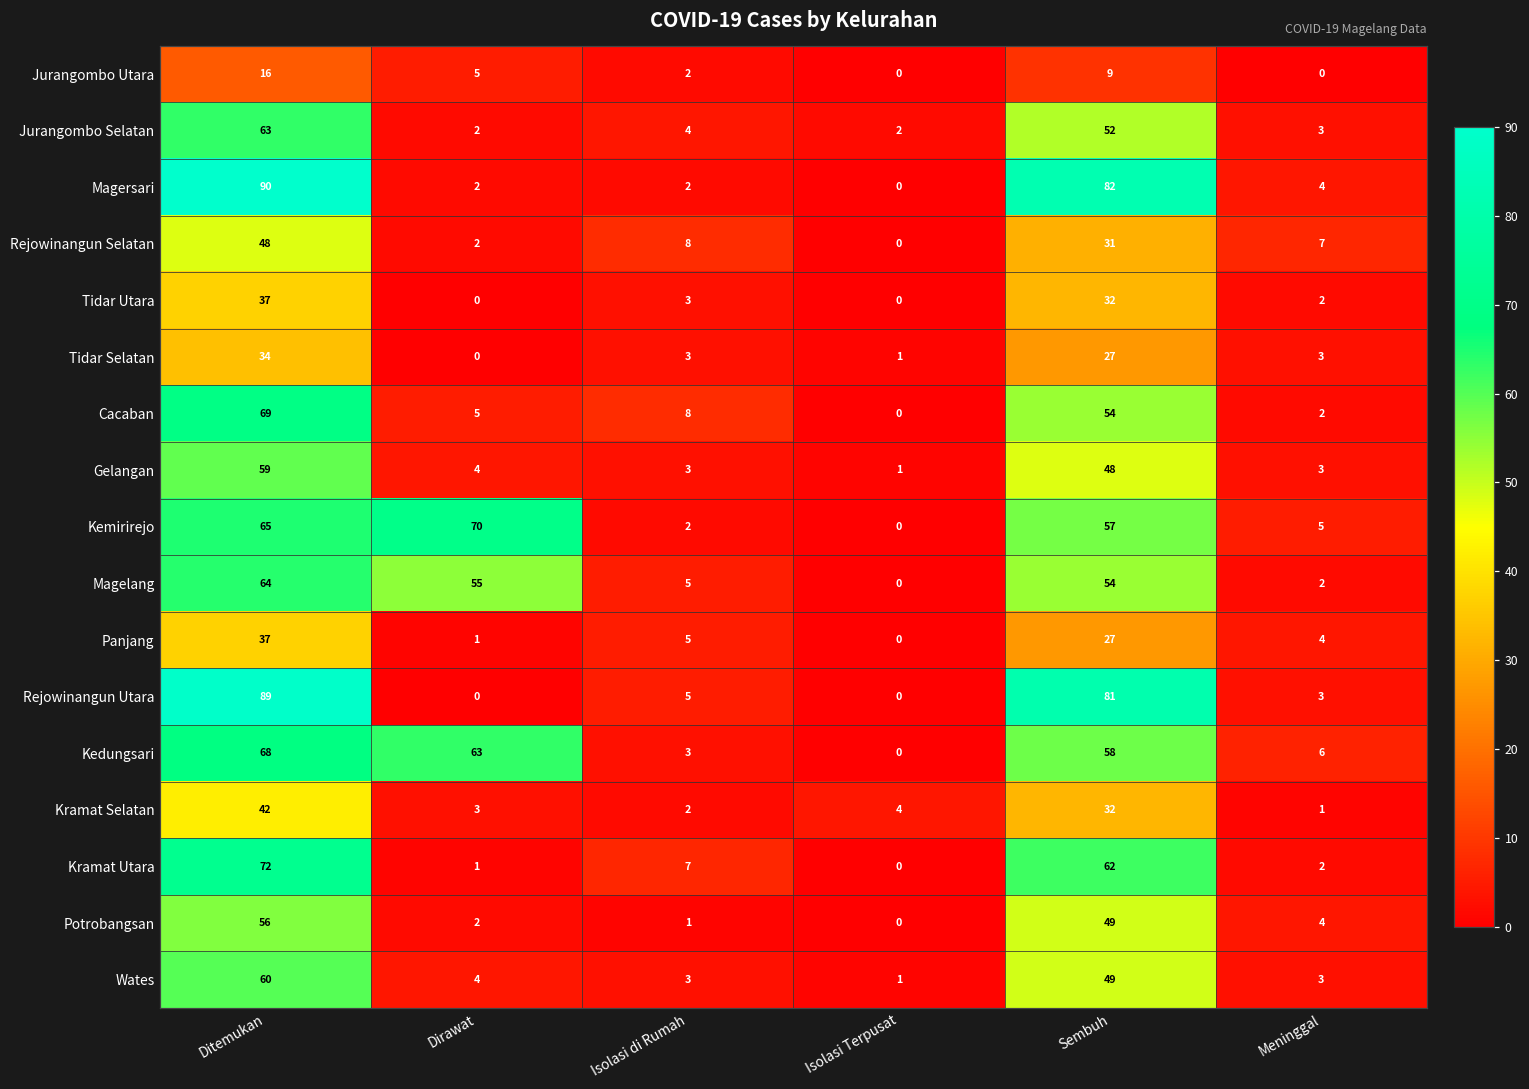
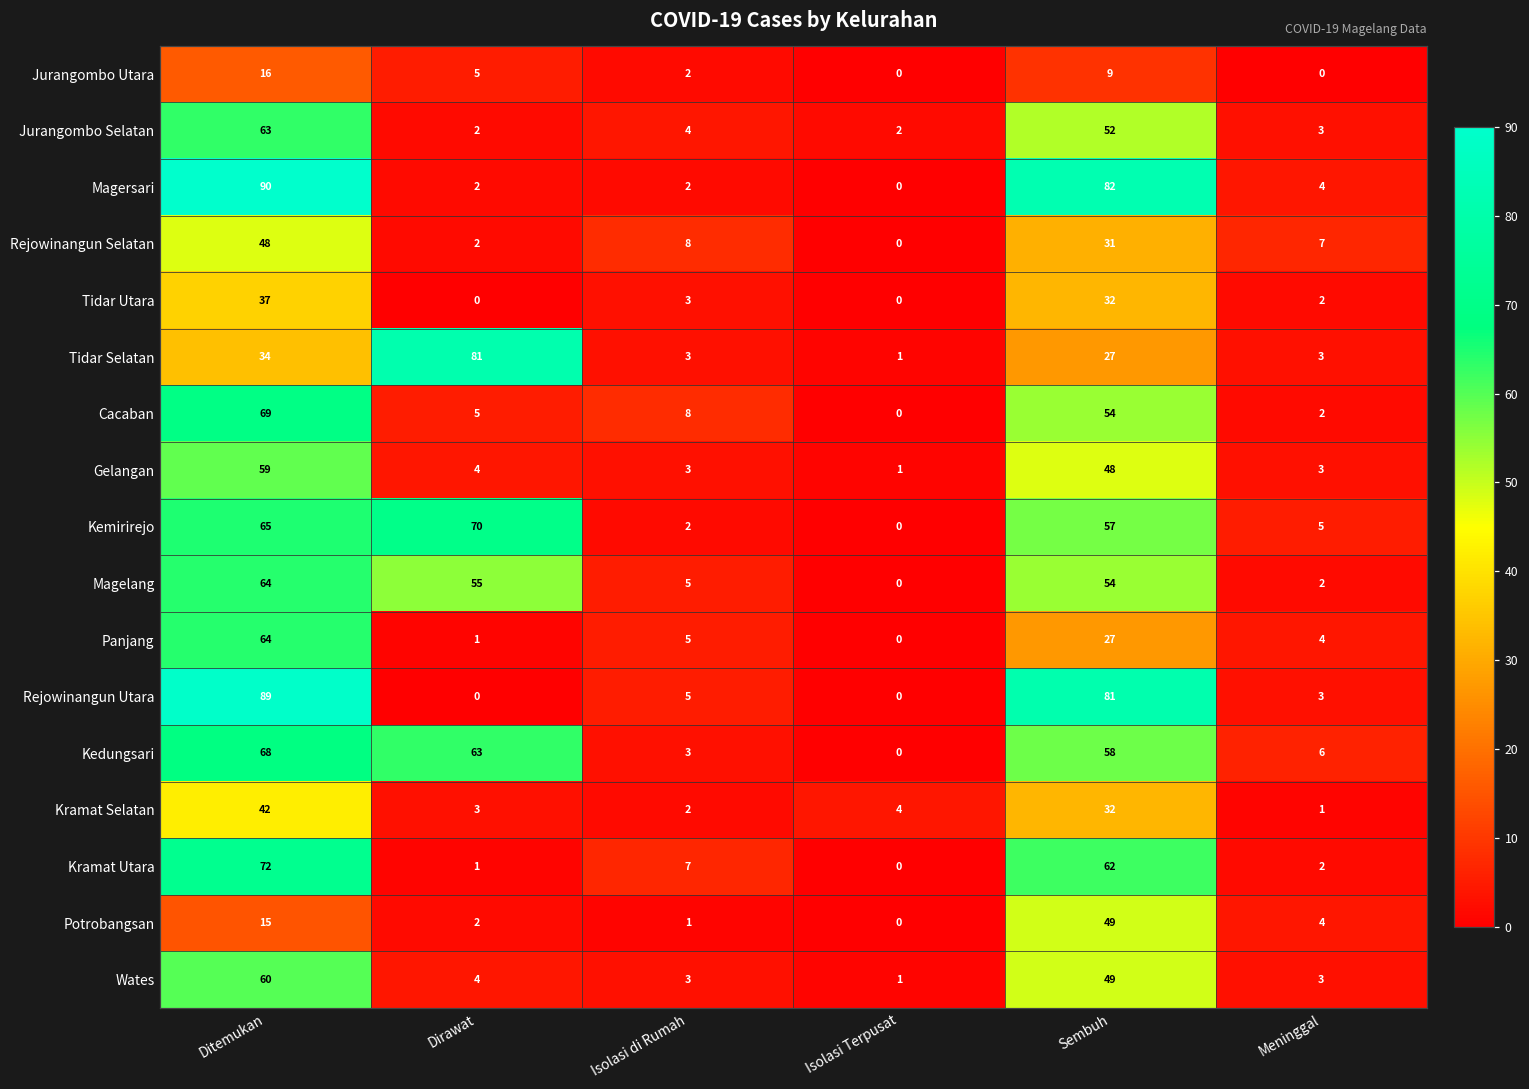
  {
    "Jurangombo Utara": {
      "Ditemukan": 16,
      "Dirawat": 5,
      "Isolasi di Rumah": 2,
      "Isolasi Terpusat": 0,
      "Sembuh": 9,
      "Meninggal": 0
    },
    "Jurangombo Selatan": {
      "Ditemukan": 63,
      "Dirawat": 2,
      "Isolasi di Rumah": 4,
      "Isolasi Terpusat": 2,
      "Sembuh": 52,
      "Meninggal": 3
    },
    "Magersari": {
      "Ditemukan": 90,
      "Dirawat": 2,
      "Isolasi di Rumah": 2,
      "Isolasi Terpusat": 0,
      "Sembuh": 82,
      "Meninggal": 4
    },
    "Rejowinangun Selatan": {
      "Ditemukan": 48,
      "Dirawat": 2,
      "Isolasi di Rumah": 8,
      "Isolasi Terpusat": 0,
      "Sembuh": 31,
      "Meninggal": 7
    },
    "Tidar Utara": {
      "Ditemukan": 37,
      "Dirawat": 0,
      "Isolasi di Rumah": 3,
      "Isolasi Terpusat": 0,
      "Sembuh": 32,
      "Meninggal": 2
    },
    "Tidar Selatan": {
      "Ditemukan": 34,
-     "Dirawat": 0,
+     "Dirawat": 81,
      "Isolasi di Rumah": 3,
      "Isolasi Terpusat": 1,
      "Sembuh": 27,
      "Meninggal": 3
    },
    "Cacaban": {
      "Ditemukan": 69,
      "Dirawat": 5,
      "Isolasi di Rumah": 8,
      "Isolasi Terpusat": 0,
      "Sembuh": 54,
      "Meninggal": 2
    },
    "Gelangan": {
      "Ditemukan": 59,
      "Dirawat": 4,
      "Isolasi di Rumah": 3,
      "Isolasi Terpusat": 1,
      "Sembuh": 48,
      "Meninggal": 3
    },
    "Kemirirejo": {
      "Ditemukan": 65,
      "Dirawat": 70,
      "Isolasi di Rumah": 2,
      "Isolasi Terpusat": 0,
      "Sembuh": 57,
      "Meninggal": 5
    },
    "Magelang": {
      "Ditemukan": 64,
      "Dirawat": 55,
      "Isolasi di Rumah": 5,
      "Isolasi Terpusat": 0,
      "Sembuh": 54,
      "Meninggal": 2
    },
    "Panjang": {
-     "Ditemukan": 37,
+     "Ditemukan": 64,
      "Dirawat": 1,
      "Isolasi di Rumah": 5,
      "Isolasi Terpusat": 0,
      "Sembuh": 27,
      "Meninggal": 4
    },
    "Rejowinangun Utara": {
      "Ditemukan": 89,
      "Dirawat": 0,
      "Isolasi di Rumah": 5,
      "Isolasi Terpusat": 0,
      "Sembuh": 81,
      "Meninggal": 3
    },
    "Kedungsari": {
      "Ditemukan": 68,
      "Dirawat": 63,
      "Isolasi di Rumah": 3,
      "Isolasi Terpusat": 0,
      "Sembuh": 58,
      "Meninggal": 6
    },
    "Kramat Selatan": {
      "Ditemukan": 42,
      "Dirawat": 3,
      "Isolasi di Rumah": 2,
      "Isolasi Terpusat": 4,
      "Sembuh": 32,
      "Meninggal": 1
    },
    "Kramat Utara": {
      "Ditemukan": 72,
      "Dirawat": 1,
      "Isolasi di Rumah": 7,
      "Isolasi Terpusat": 0,
      "Sembuh": 62,
      "Meninggal": 2
    },
    "Potrobangsan": {
-     "Ditemukan": 56,
+     "Ditemukan": 15,
      "Dirawat": 2,
      "Isolasi di Rumah": 1,
      "Isolasi Terpusat": 0,
      "Sembuh": 49,
      "Meninggal": 4
    },
    "Wates": {
      "Ditemukan": 60,
      "Dirawat": 4,
      "Isolasi di Rumah": 3,
      "Isolasi Terpusat": 1,
      "Sembuh": 49,
      "Meninggal": 3
    }
  }
